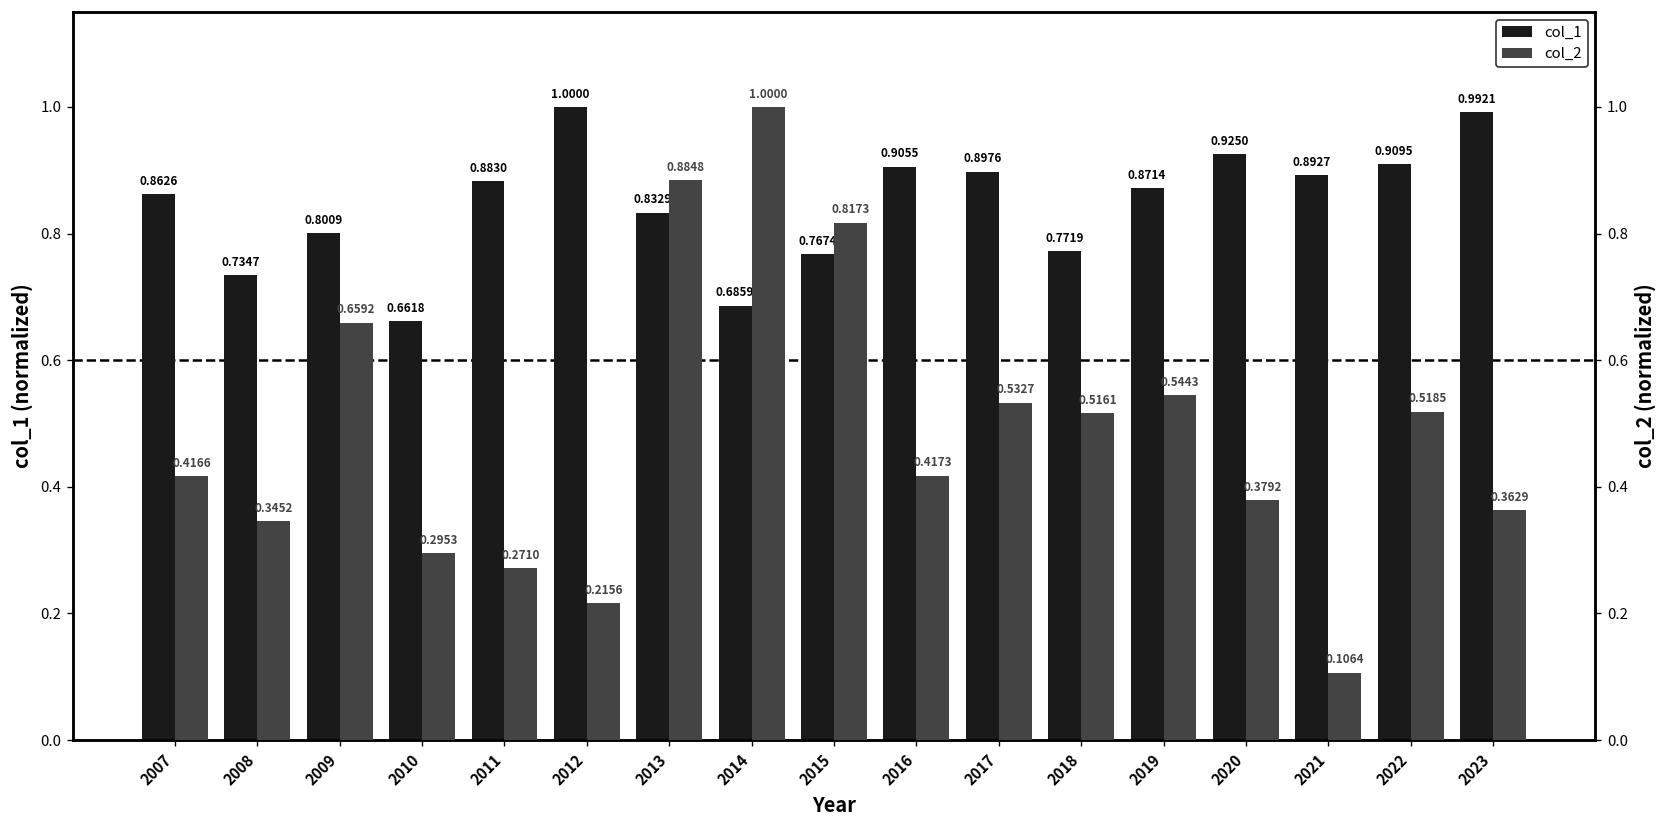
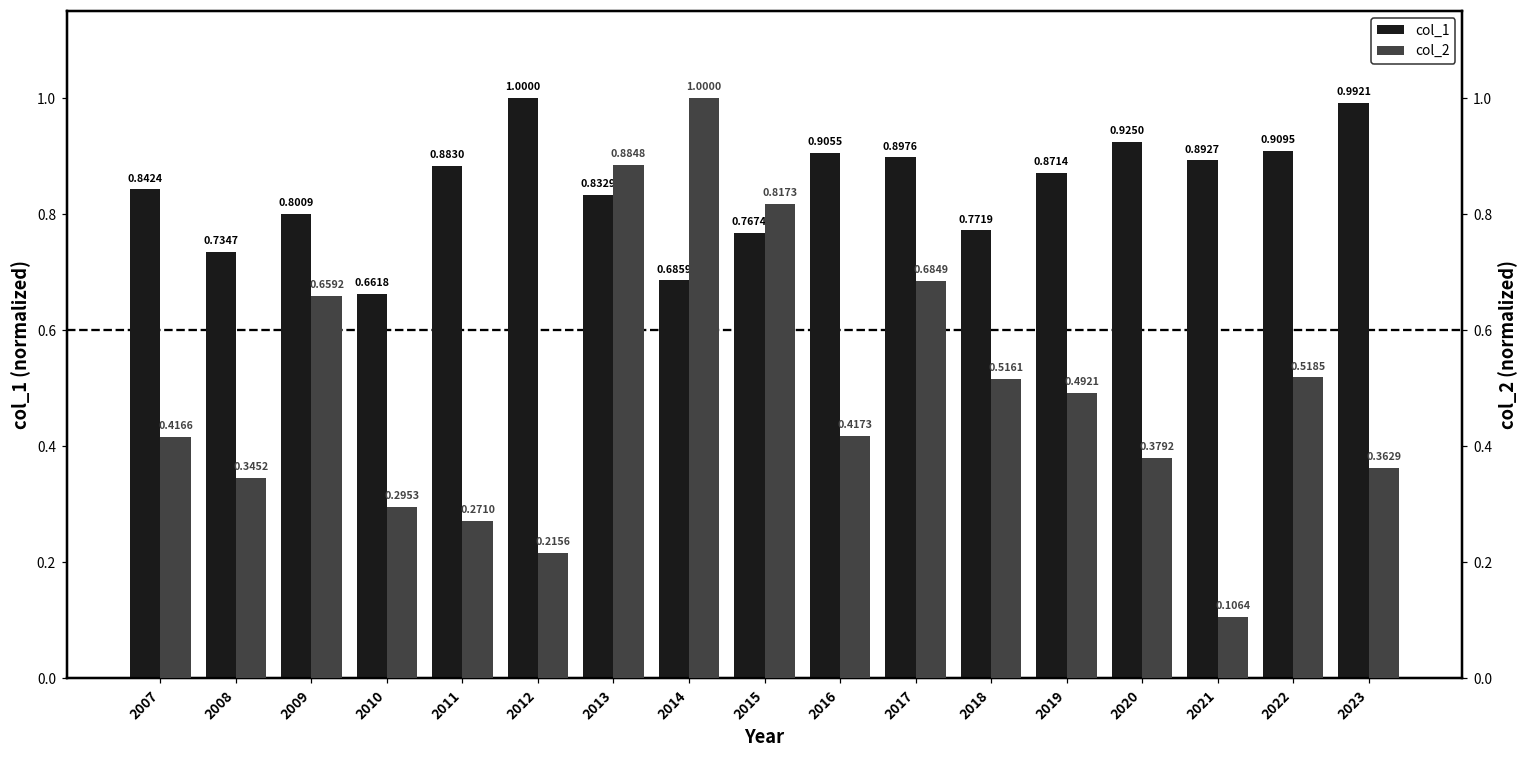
  {
    "col_1": {
-     "2007": 0.8626,
+     "2007": 0.8424,
      "2008": 0.7347,
      "2009": 0.8009,
      "2010": 0.6618,
      "2011": 0.8830,
      "2012": 1.0000,
      "2013": 0.8329,
      "2014": 0.6859,
      "2015": 0.7674,
      "2016": 0.9055,
      "2017": 0.8976,
      "2018": 0.7719,
      "2019": 0.8714,
      "2020": 0.9250,
      "2021": 0.8927,
      "2022": 0.9095,
      "2023": 0.9921
    },
    "col_2": {
      "2007": 0.4166,
      "2008": 0.3452,
      "2009": 0.6592,
      "2010": 0.2953,
      "2011": 0.2710,
      "2012": 0.2156,
      "2013": 0.8848,
      "2014": 1.0000,
      "2015": 0.8173,
      "2016": 0.4173,
-     "2017": 0.5327,
+     "2017": 0.6849,
      "2018": 0.5161,
-     "2019": 0.5443,
+     "2019": 0.4921,
      "2020": 0.3792,
      "2021": 0.1064,
      "2022": 0.5185,
      "2023": 0.3629
    }
  }
